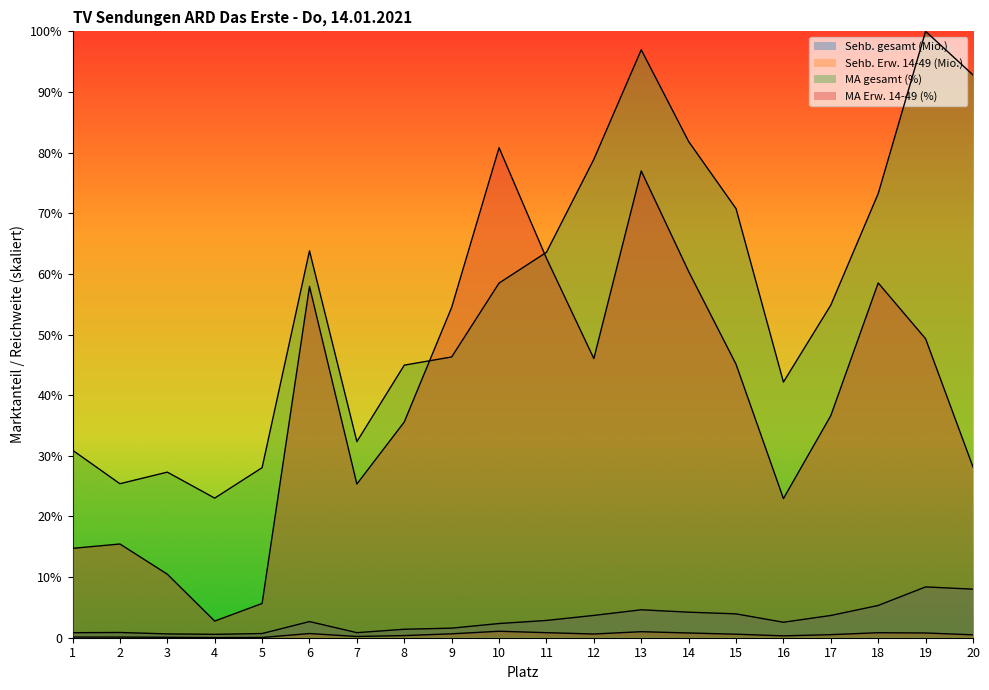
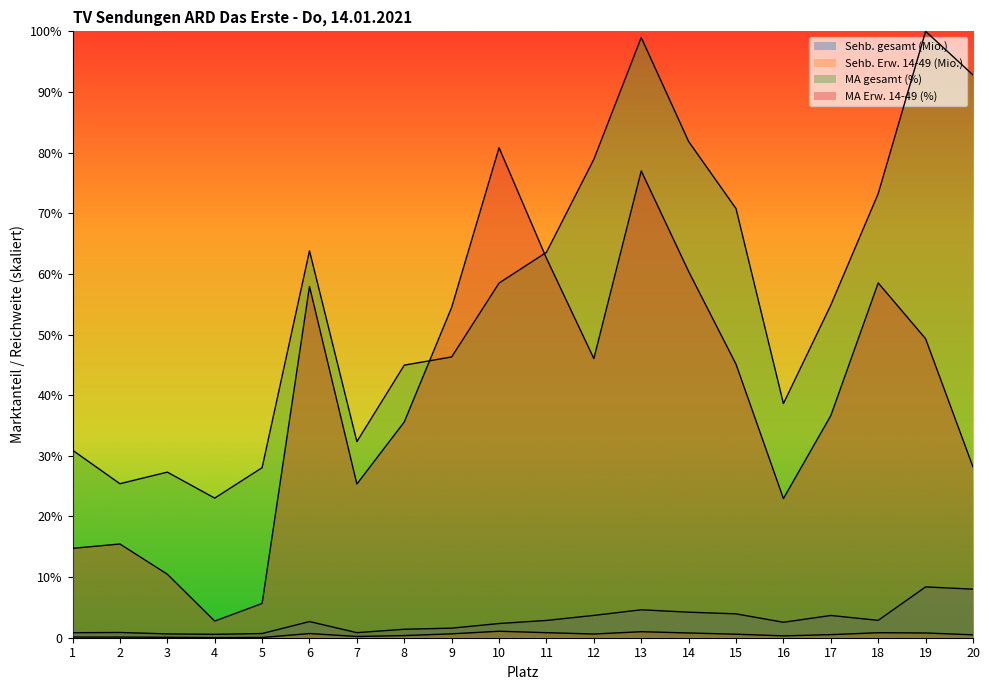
  {
    "Sehb. gesamt (Mio.)": {
      "1": "1%",
      "2": "1%",
      "3": "1%",
      "4": "1%",
      "5": "1%",
      "6": "3%",
      "7": "1%",
      "8": "1%",
      "9": "2%",
      "10": "2%",
      "11": "3%",
      "12": "4%",
      "13": "5%",
      "14": "4%",
      "15": "4%",
      "16": "3%",
      "17": "4%",
-     "18": "5%",
+     "18": "3%",
      "19": "8%",
      "20": "8%"
    },
    "MA gesamt (%)": {
      "1": "31%",
      "2": "25%",
      "3": "27%",
      "4": "23%",
      "5": "28%",
      "6": "64%",
      "7": "32%",
      "8": "45%",
      "9": "46%",
      "10": "58%",
      "11": "64%",
      "12": "79%",
-     "13": "97%",
+     "13": "99%",
      "14": "82%",
      "15": "71%",
-     "16": "42%",
+     "16": "39%",
      "17": "55%",
      "18": "73%",
      "19": "100%",
      "20": "93%"
    }
  }
